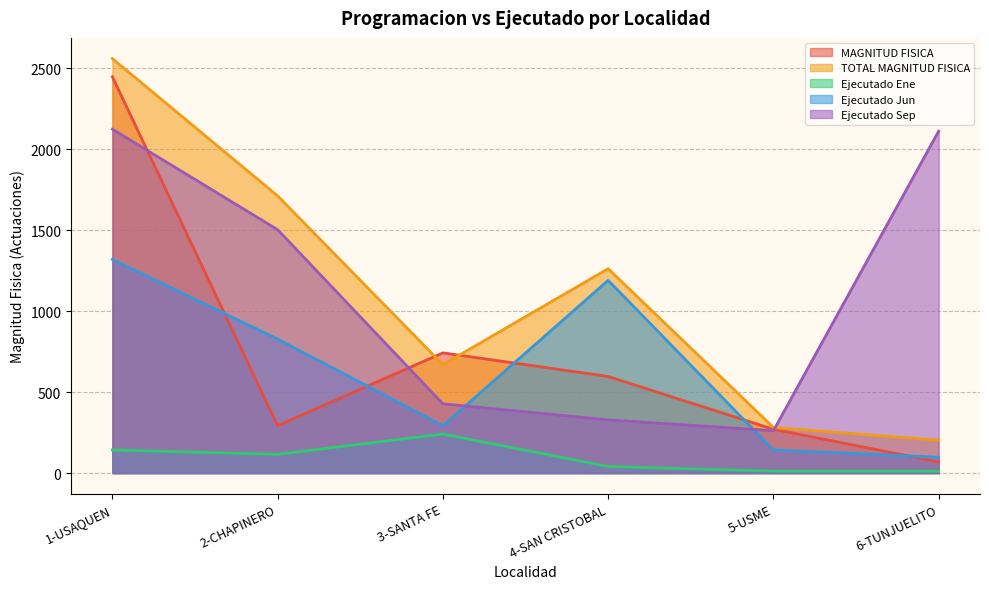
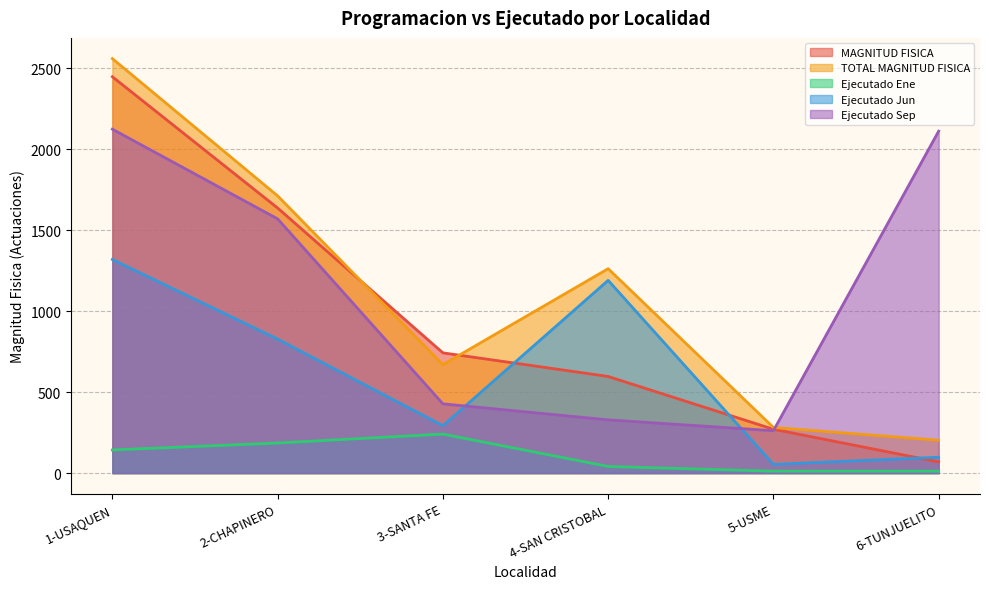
  {
    "MAGNITUD FISICA": {
      "1-USAQUEN": 2450,
-     "2-CHAPINERO": 290,
+     "2-CHAPINERO": 1640,
      "3-SANTA FE": 740,
      "4-SAN CRISTOBAL": 600,
      "6-TUNJUELITO": 70
    },
    "TOTAL MAGNITUD FISICA": {
      "1-USAQUEN": 2560,
      "2-CHAPINERO": 1710,
      "3-SANTA FE": 670,
      "4-SAN CRISTOBAL": 1260,
      "6-TUNJUELITO": 200
    },
    "Ejecutado Ene": {
      "1-USAQUEN": 140,
-     "2-CHAPINERO": 120,
+     "2-CHAPINERO": 190,
      "3-SANTA FE": 240,
      "4-SAN CRISTOBAL": 40,
      "5-USME": 10,
      "6-TUNJUELITO": 10
    },
    "Ejecutado Jun": {
      "1-USAQUEN": 1320,
      "2-CHAPINERO": 830,
      "3-SANTA FE": 290,
      "4-SAN CRISTOBAL": 1190,
-     "5-USME": 140,
+     "5-USME": 50,
      "6-TUNJUELITO": 100
    },
    "Ejecutado Sep": {
      "1-USAQUEN": 2130,
-     "2-CHAPINERO": 1500,
+     "2-CHAPINERO": 1570,
      "3-SANTA FE": 430,
      "4-SAN CRISTOBAL": 330,
      "6-TUNJUELITO": 2110
    }
  }
